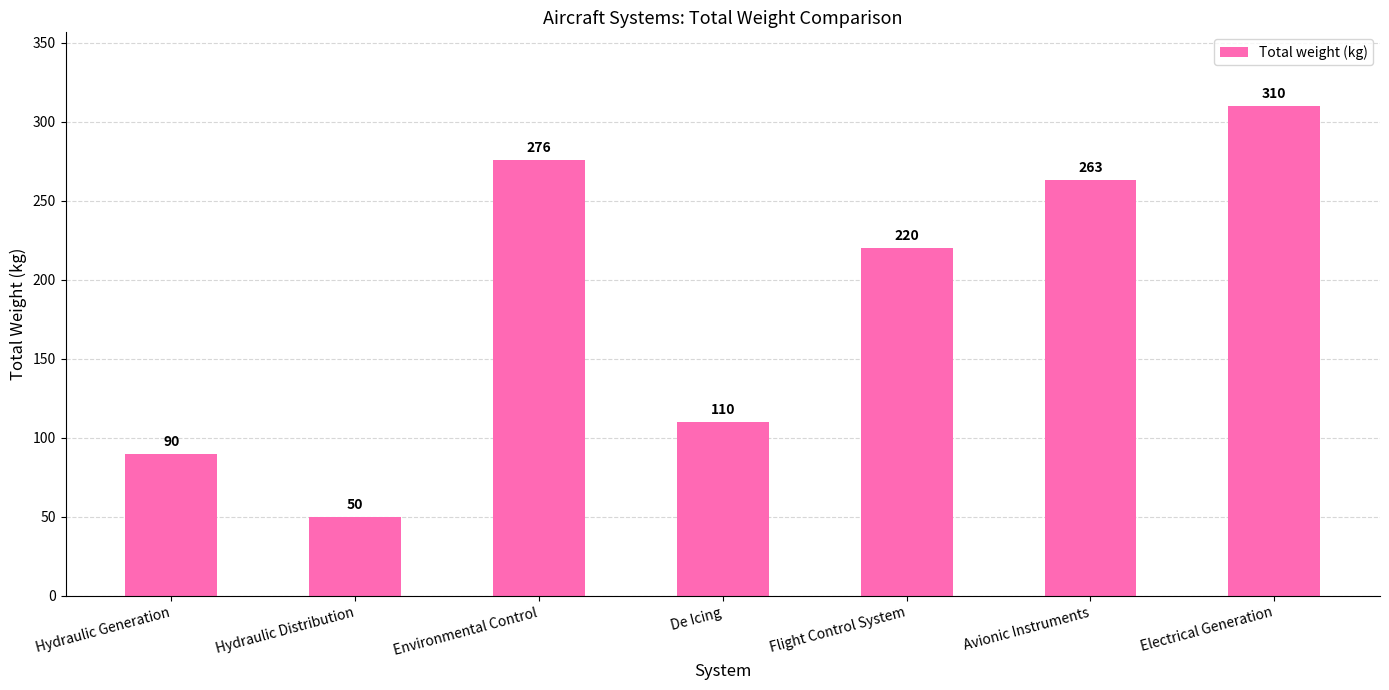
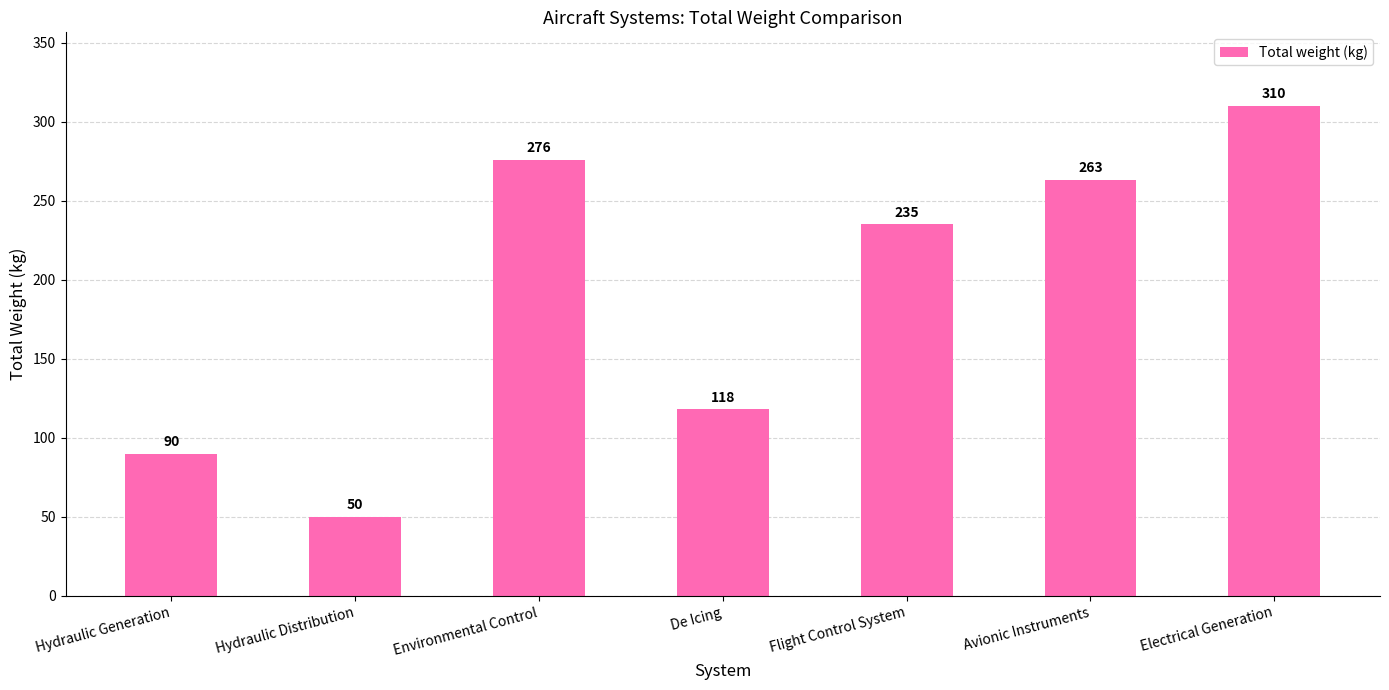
  {
    "Hydraulic Generation": 90,
    "Hydraulic Distribution": 50,
    "Environmental Control": 276,
-   "De Icing": 110,
-   "Flight Control System": 220,
+   "De Icing": 118,
+   "Flight Control System": 235,
    "Avionic Instruments": 263,
    "Electrical Generation": 310
  }
